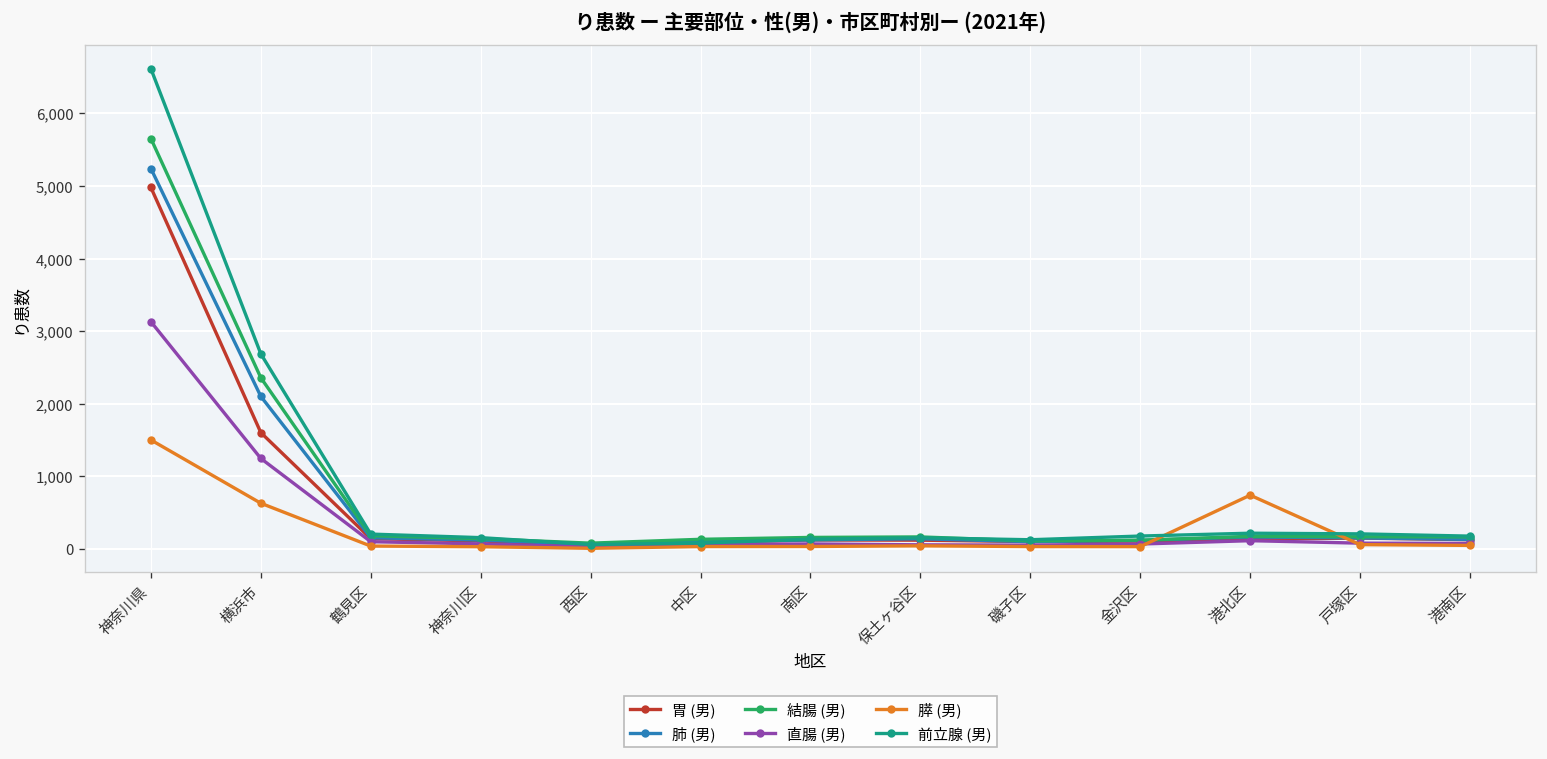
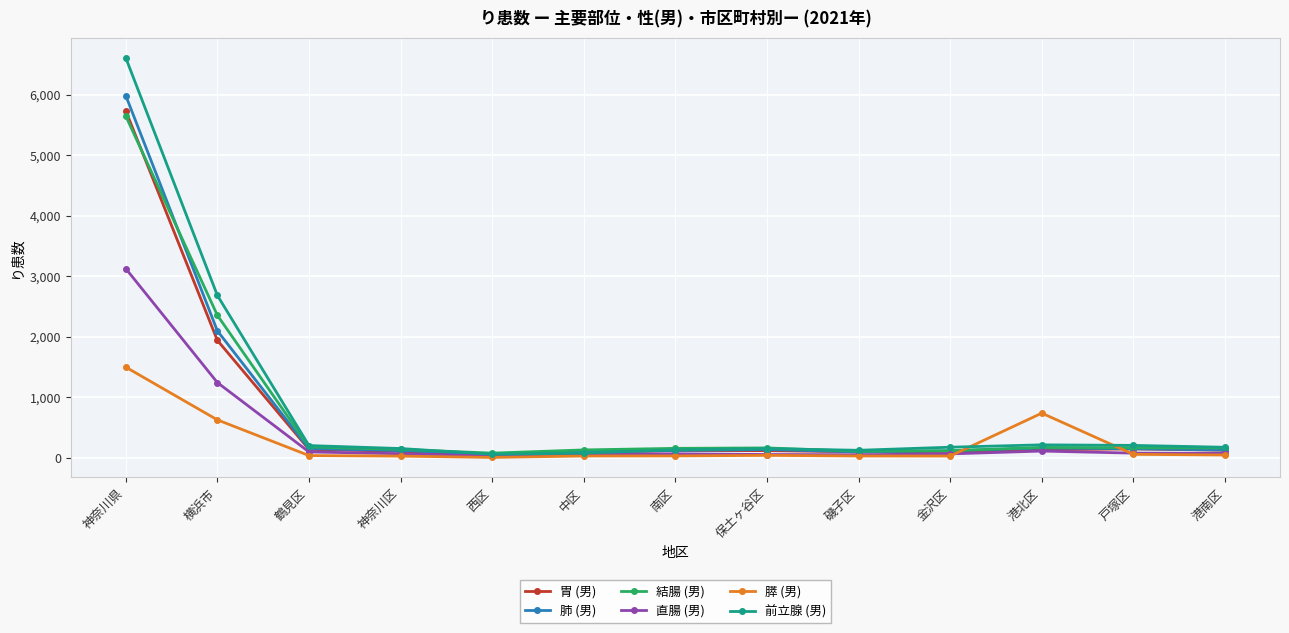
  {
    "胃 (男)": {
-     "神奈川県": "5,000",
-     "横浜市": "1,600"
+     "神奈川県": "5,700",
+     "横浜市": "1,900"
    },
    "肺 (男)": {
-     "神奈川県": "5,200",
+     "神奈川県": "6,000",
      "横浜市": "2,100"
    },
    "直腸 (男)": {
      "神奈川県": "3,100",
      "横浜市": "1,200",
      "鶴見区": "100"
    },
    "膵 (男)": {
      "神奈川県": "1,500",
      "横浜市": "600",
      "鶴見区": "0",
      "港北区": "700"
    }
  }
